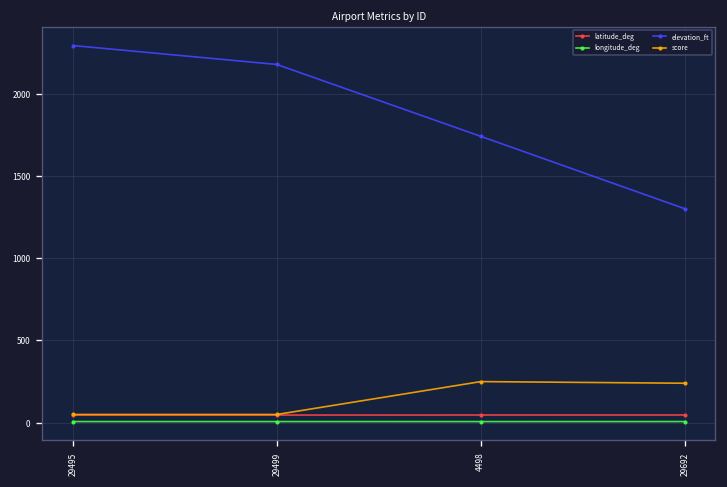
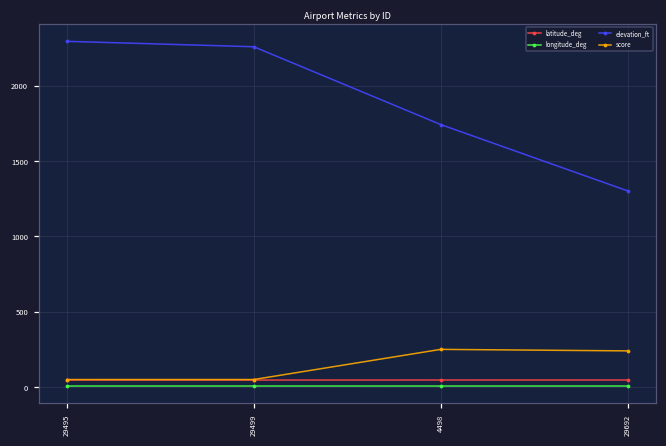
  {
    "latitude_deg": {
      "4498": 50,
      "29692": 50
    },
    "longitude_deg": {
      "29495": 10,
      "29499": 10,
      "4498": 10,
      "29692": 10
    },
    "elevation_ft": {
      "29495": 2290,
-     "29499": 2180,
+     "29499": 2260,
      "4498": 1740,
      "29692": 1300
    },
    "score": {
      "4498": 250,
      "29692": 240
    }
  }
